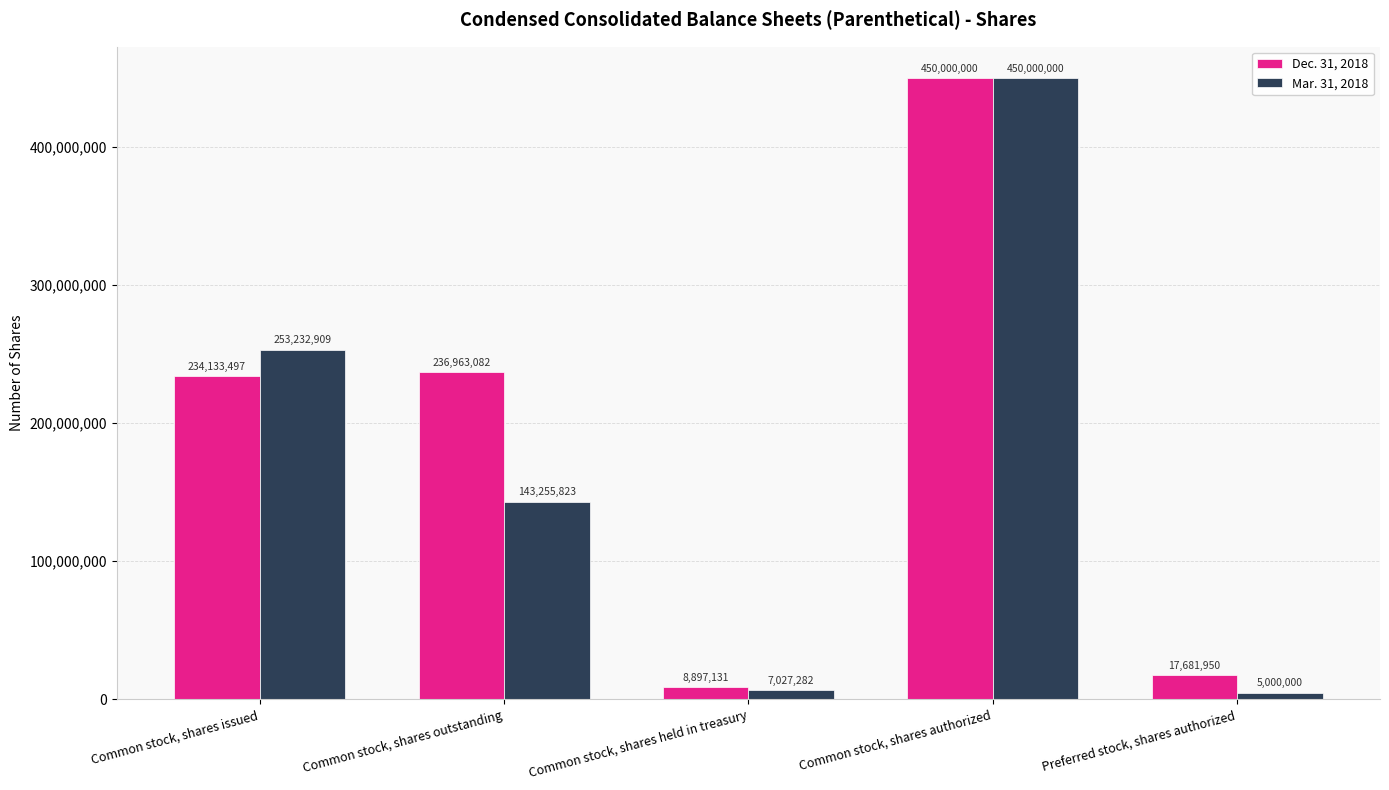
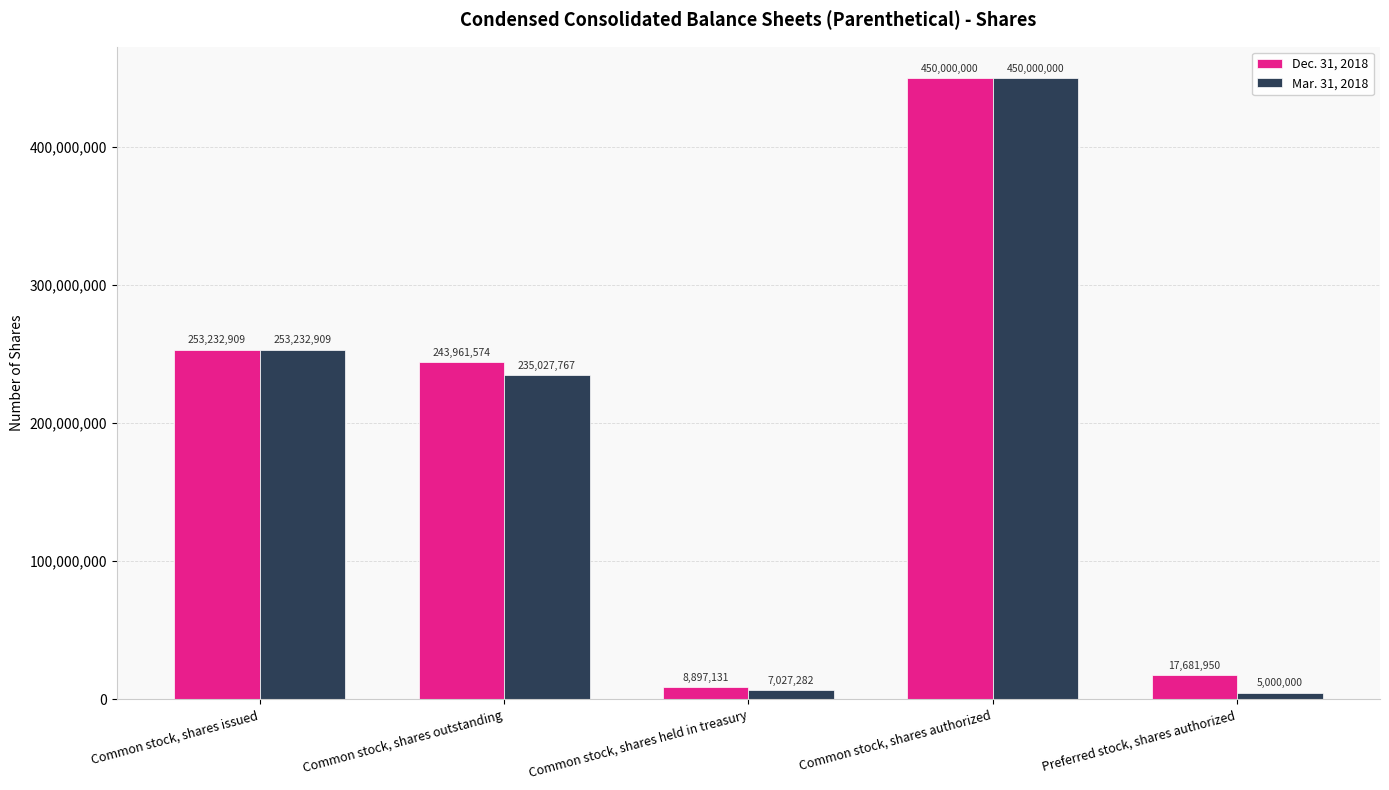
  {
    "Dec. 31, 2018": {
-     "Common stock, shares issued": "234,133,497",
-     "Common stock, shares outstanding": "236,963,082",
+     "Common stock, shares issued": "253,232,909",
+     "Common stock, shares outstanding": "243,961,574",
      "Common stock, shares held in treasury": "8,897,131",
      "Common stock, shares authorized": "450,000,000",
      "Preferred stock, shares authorized": "17,681,950"
    },
    "Mar. 31, 2018": {
      "Common stock, shares issued": "253,232,909",
-     "Common stock, shares outstanding": "143,255,823",
+     "Common stock, shares outstanding": "235,027,767",
      "Common stock, shares held in treasury": "7,027,282",
      "Common stock, shares authorized": "450,000,000",
      "Preferred stock, shares authorized": "5,000,000"
    }
  }
